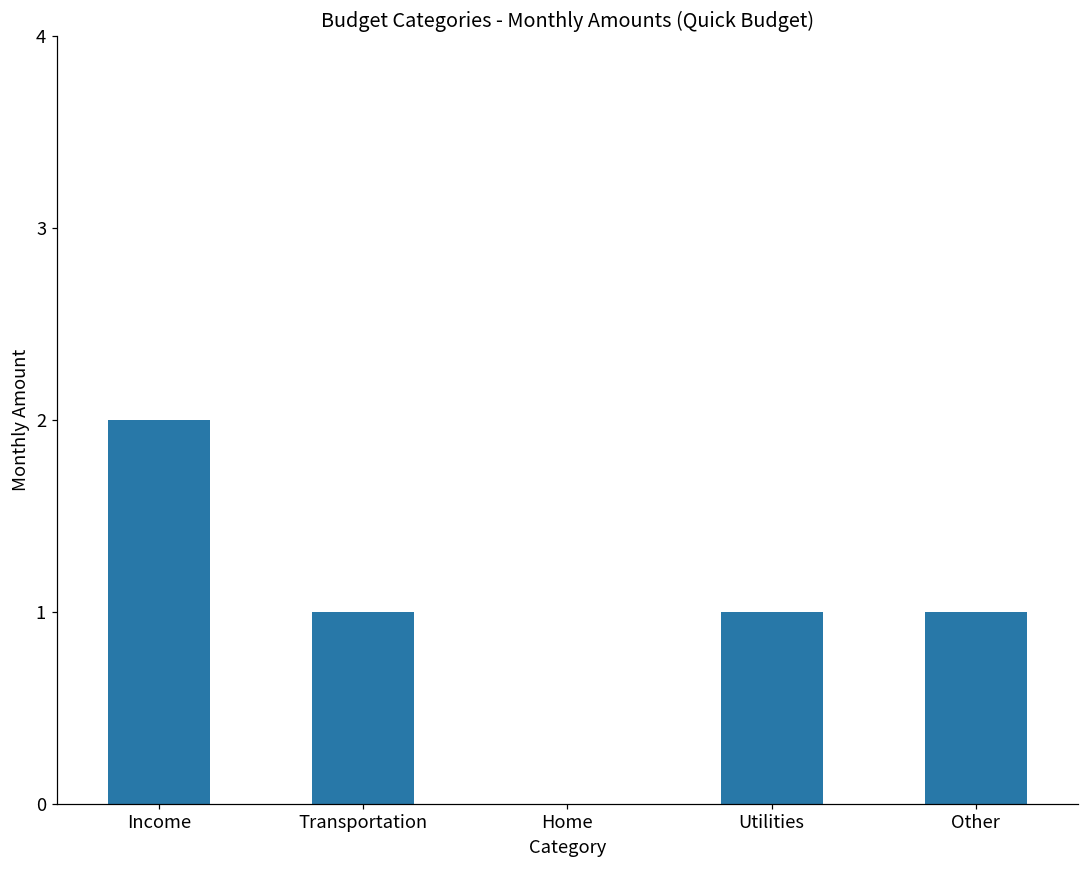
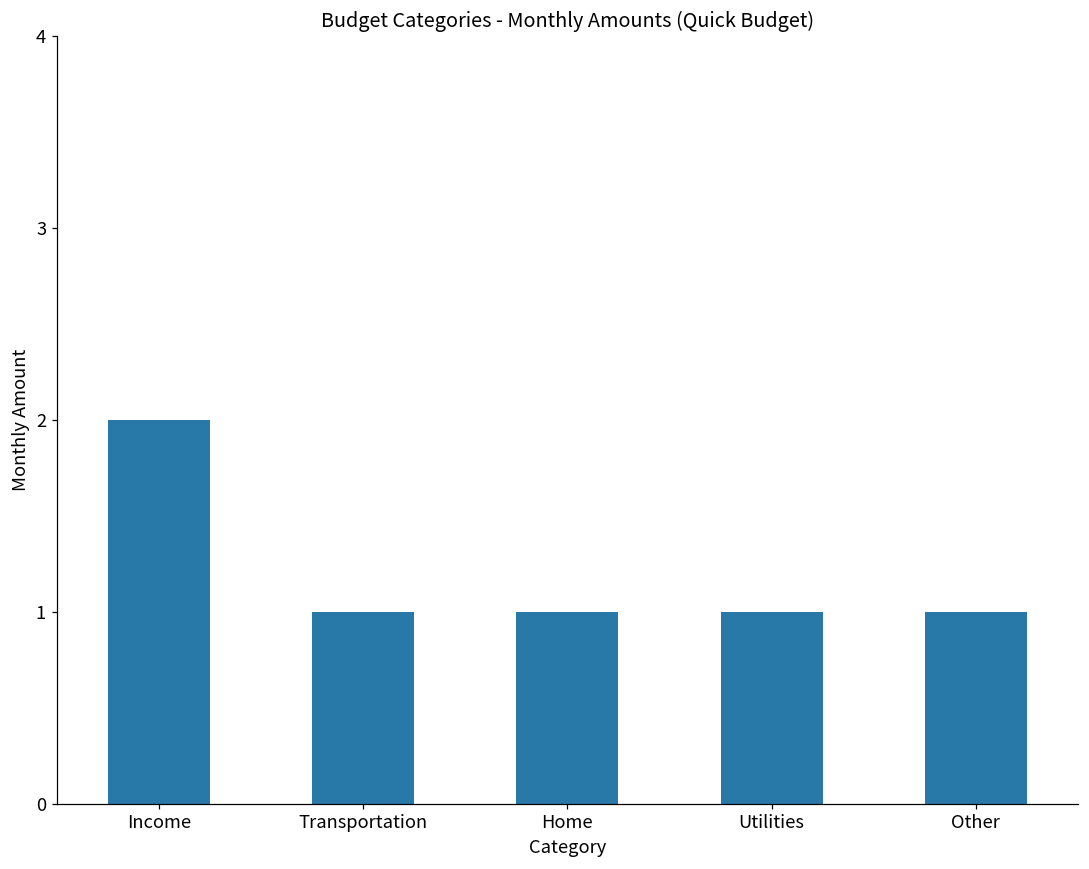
  {
    "Income": 2,
    "Transportation": 1,
-   "Home": 0,
+   "Home": 1,
    "Utilities": 1,
    "Other": 1
  }
